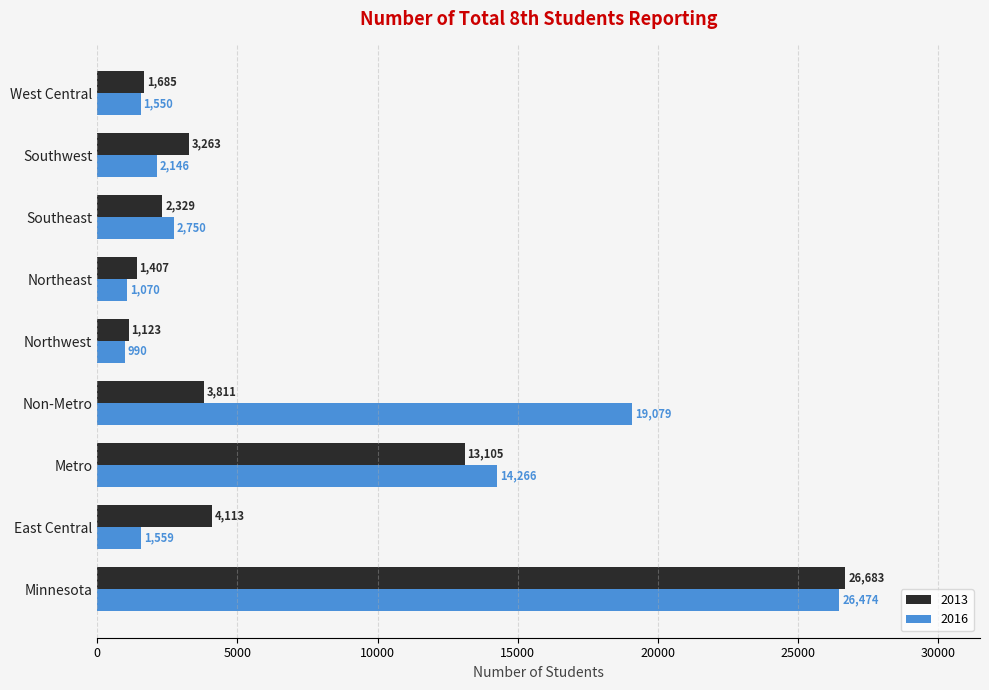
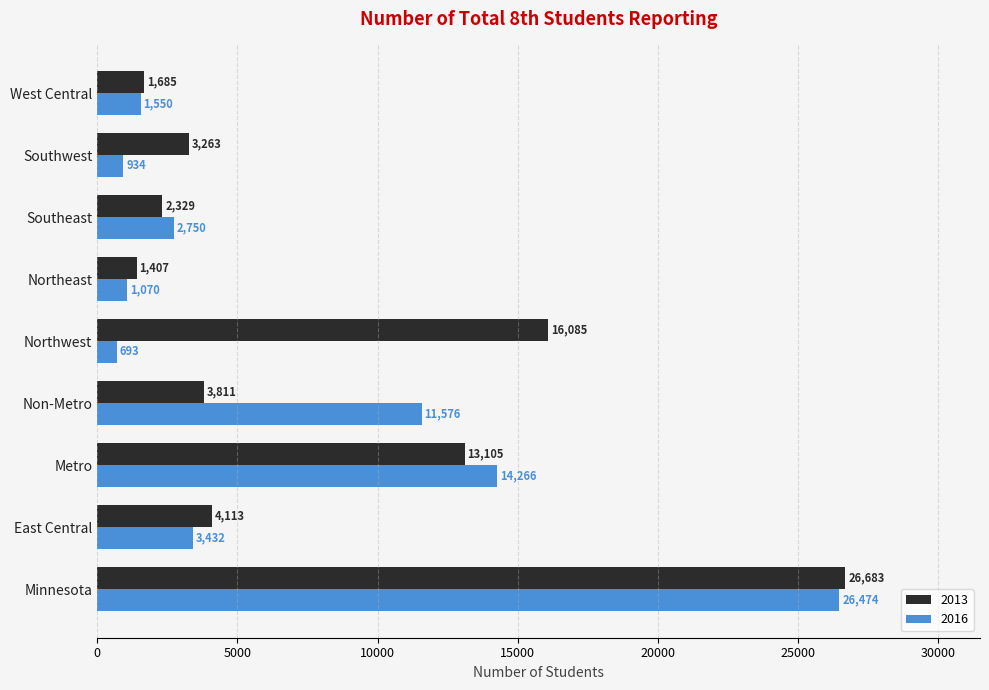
  {
    "2013": {
      "West Central": "1,685",
      "Southwest": "3,263",
      "Southeast": "2,329",
      "Northeast": "1,407",
-     "Northwest": "1,123",
+     "Northwest": "16,085",
      "Non-Metro": "3,811",
      "Metro": "13,105",
      "East Central": "4,113",
      "Minnesota": "26,683"
    },
    "2016": {
      "West Central": "1,550",
-     "Southwest": "2,146",
+     "Southwest": "934",
      "Southeast": "2,750",
      "Northeast": "1,070",
-     "Northwest": "990",
-     "Non-Metro": "19,079",
+     "Northwest": "693",
+     "Non-Metro": "11,576",
      "Metro": "14,266",
-     "East Central": "1,559",
+     "East Central": "3,432",
      "Minnesota": "26,474"
    }
  }
